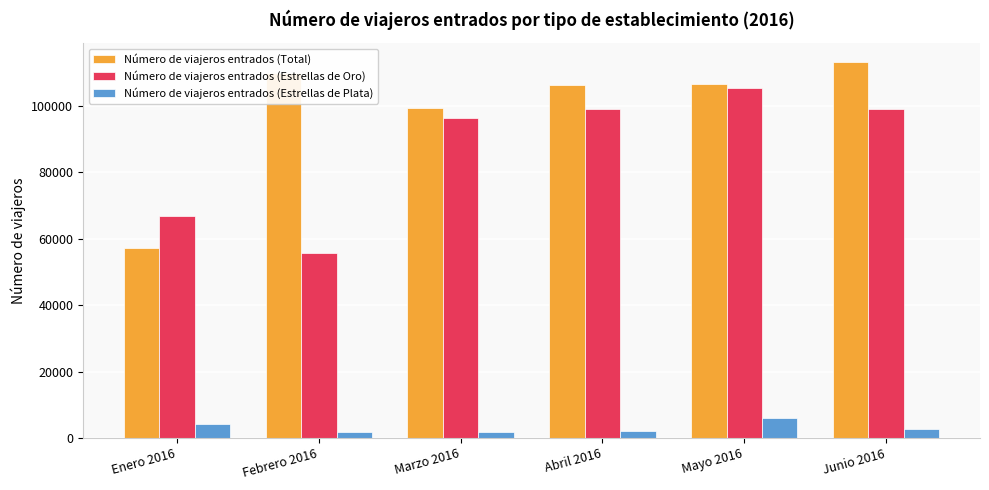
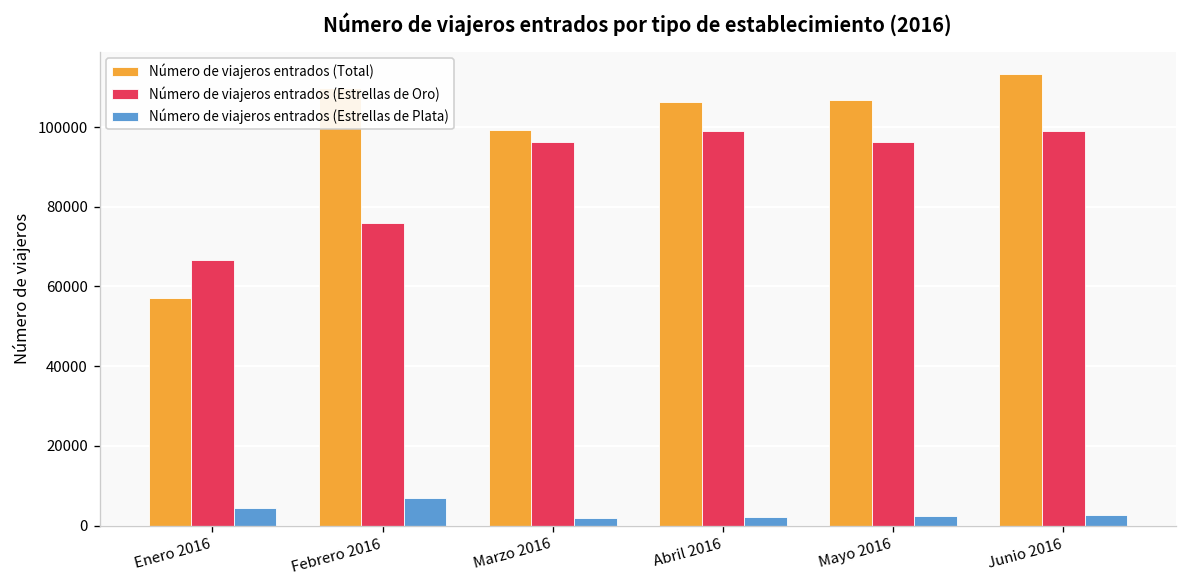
  {
    "Número de viajeros entrados (Total)": {
      "Enero 2016": 57000,
      "Marzo 2016": 99000,
      "Abril 2016": 106000,
      "Mayo 2016": 107000,
      "Junio 2016": 113000
    },
    "Número de viajeros entrados (Estrellas de Oro)": {
      "Enero 2016": 67000,
-     "Febrero 2016": 56000,
+     "Febrero 2016": 76000,
      "Marzo 2016": 96000,
      "Abril 2016": 99000,
-     "Mayo 2016": 105000,
+     "Mayo 2016": 96000,
      "Junio 2016": 99000
    },
    "Número de viajeros entrados (Estrellas de Plata)": {
      "Enero 2016": 4000,
-     "Febrero 2016": 2000,
+     "Febrero 2016": 7000,
      "Marzo 2016": 2000,
      "Abril 2016": 2000,
-     "Mayo 2016": 6000,
+     "Mayo 2016": 2000,
      "Junio 2016": 3000
    }
  }
